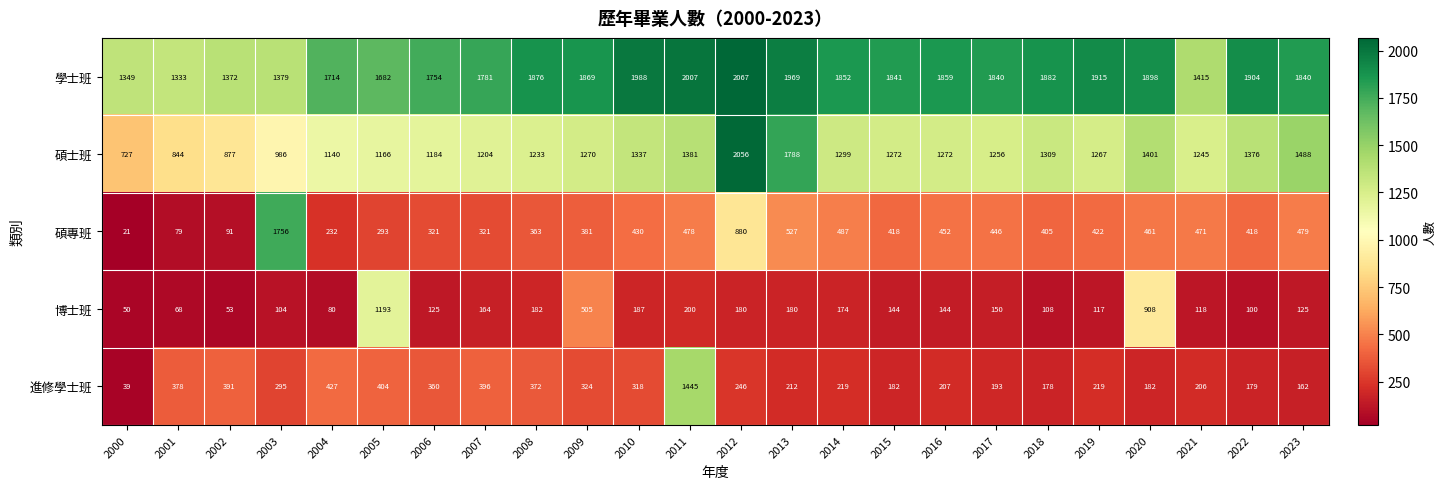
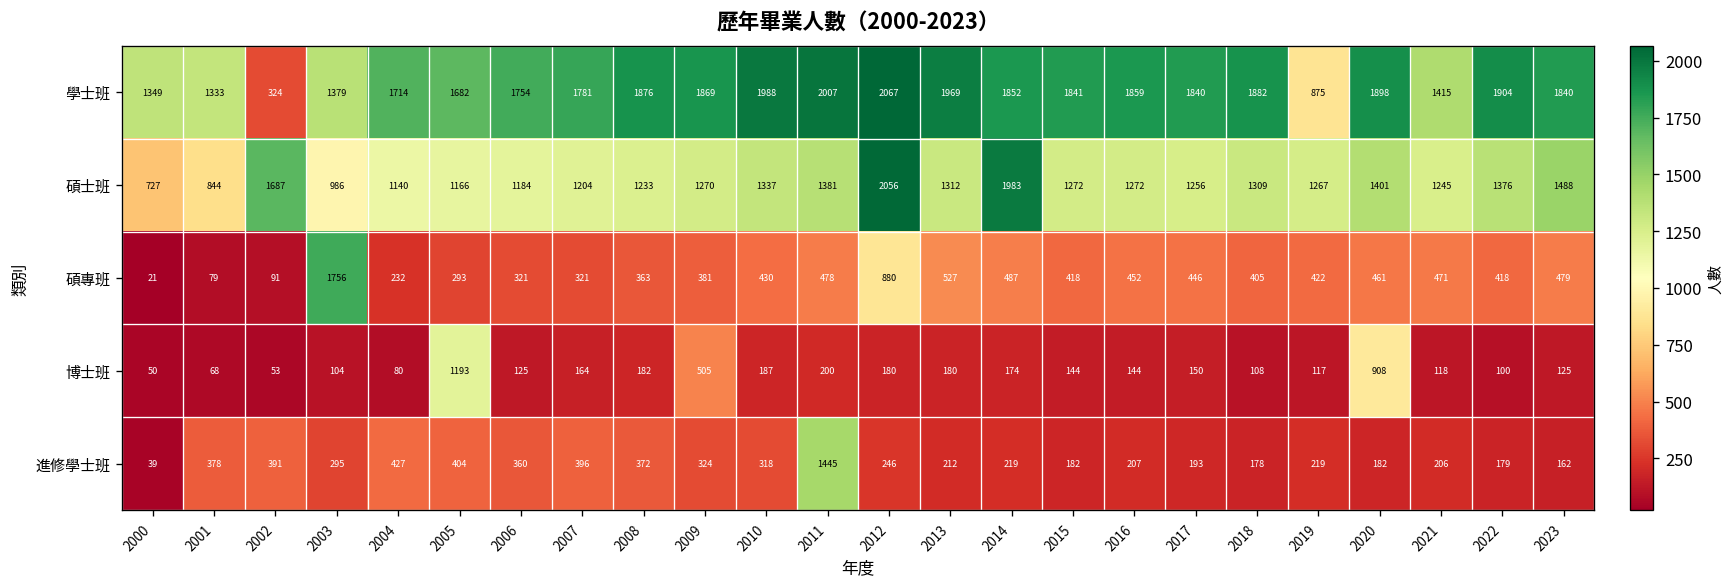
  {
    "學士班": {
      "2000": 1349,
      "2001": 1333,
-     "2002": 1372,
+     "2002": 324,
      "2003": 1379,
      "2004": 1714,
      "2005": 1682,
      "2006": 1754,
      "2007": 1781,
      "2008": 1876,
      "2009": 1869,
      "2010": 1988,
      "2011": 2007,
      "2012": 2067,
      "2013": 1969,
      "2014": 1852,
      "2015": 1841,
      "2016": 1859,
      "2017": 1840,
      "2018": 1882,
-     "2019": 1915,
+     "2019": 875,
      "2020": 1898,
      "2021": 1415,
      "2022": 1904,
      "2023": 1840
    },
    "碩士班": {
      "2000": 727,
      "2001": 844,
-     "2002": 877,
+     "2002": 1687,
      "2003": 986,
      "2004": 1140,
      "2005": 1166,
      "2006": 1184,
      "2007": 1204,
      "2008": 1233,
      "2009": 1270,
      "2010": 1337,
      "2011": 1381,
      "2012": 2056,
-     "2013": 1788,
-     "2014": 1299,
+     "2013": 1312,
+     "2014": 1983,
      "2015": 1272,
      "2016": 1272,
      "2017": 1256,
      "2018": 1309,
      "2019": 1267,
      "2020": 1401,
      "2021": 1245,
      "2022": 1376,
      "2023": 1488
    },
    "碩專班": {
      "2000": 21,
      "2001": 79,
      "2002": 91,
      "2003": 1756,
      "2004": 232,
      "2005": 293,
      "2006": 321,
      "2007": 321,
      "2008": 363,
      "2009": 381,
      "2010": 430,
      "2011": 478,
      "2012": 880,
      "2013": 527,
      "2014": 487,
      "2015": 418,
      "2016": 452,
      "2017": 446,
      "2018": 405,
      "2019": 422,
      "2020": 461,
      "2021": 471,
      "2022": 418,
      "2023": 479
    },
    "博士班": {
      "2000": 50,
      "2001": 68,
      "2002": 53,
      "2003": 104,
      "2004": 80,
      "2005": 1193,
      "2006": 125,
      "2007": 164,
      "2008": 182,
      "2009": 505,
      "2010": 187,
      "2011": 200,
      "2012": 180,
      "2013": 180,
      "2014": 174,
      "2015": 144,
      "2016": 144,
      "2017": 150,
      "2018": 108,
      "2019": 117,
      "2020": 908,
      "2021": 118,
      "2022": 100,
      "2023": 125
    },
    "進修學士班": {
      "2000": 39,
      "2001": 378,
      "2002": 391,
      "2003": 295,
      "2004": 427,
      "2005": 404,
      "2006": 360,
      "2007": 396,
      "2008": 372,
      "2009": 324,
      "2010": 318,
      "2011": 1445,
      "2012": 246,
      "2013": 212,
      "2014": 219,
      "2015": 182,
      "2016": 207,
      "2017": 193,
      "2018": 178,
      "2019": 219,
      "2020": 182,
      "2021": 206,
      "2022": 179,
      "2023": 162
    }
  }
